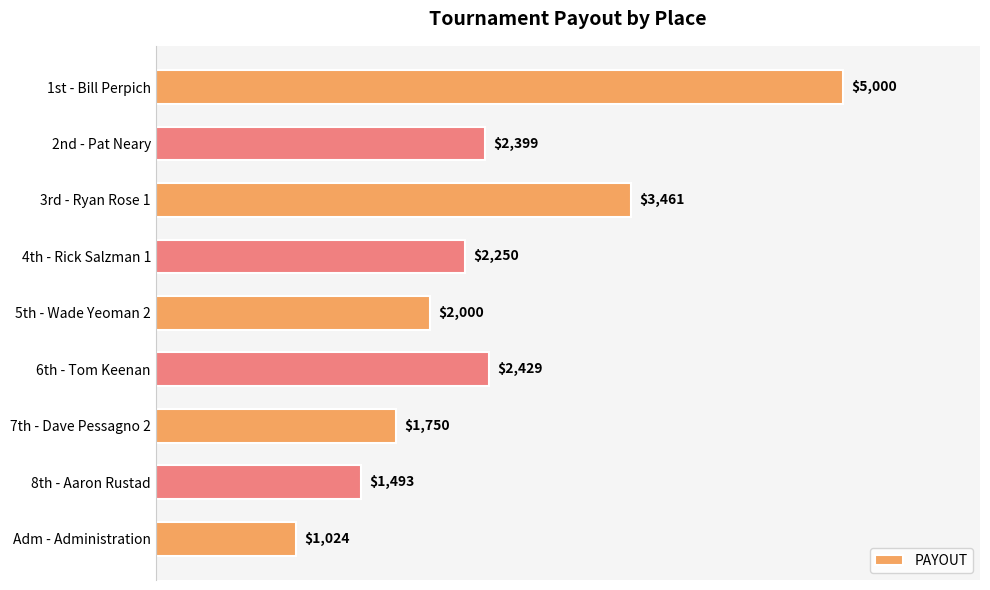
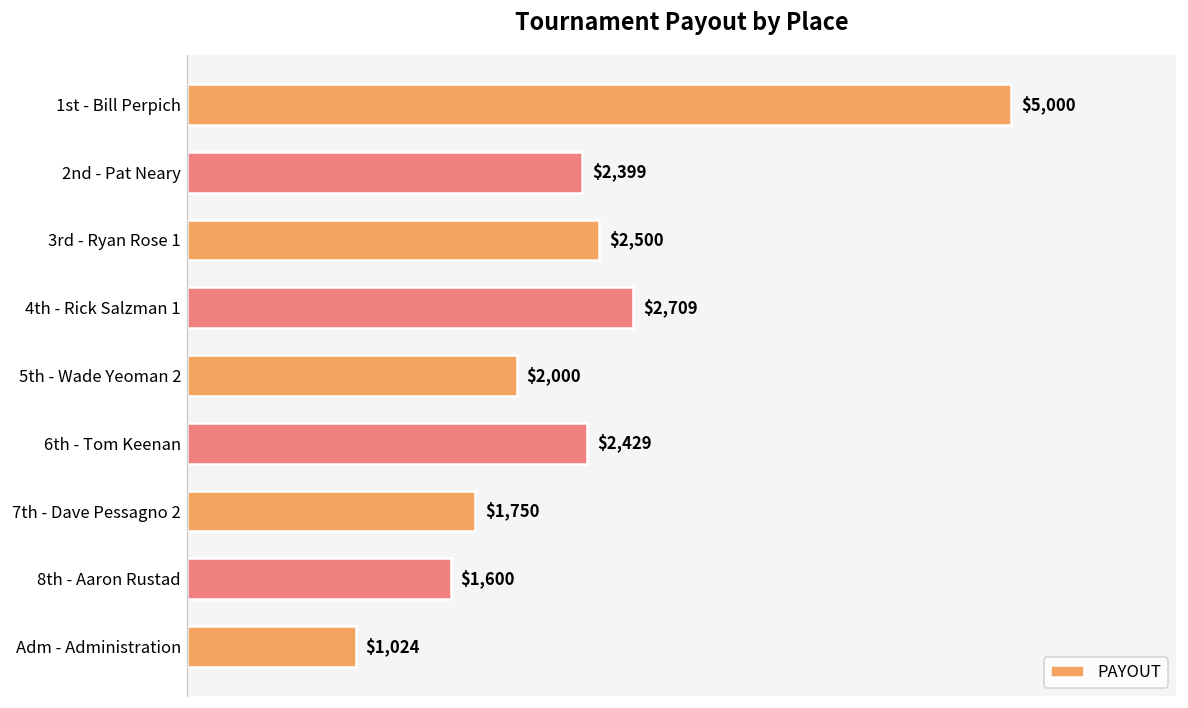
  {
    "1st - Bill Perpich": "$5,000",
    "2nd - Pat Neary": "$2,399",
-   "3rd - Ryan Rose 1": "$3,461",
-   "4th - Rick Salzman 1": "$2,250",
+   "3rd - Ryan Rose 1": "$2,500",
+   "4th - Rick Salzman 1": "$2,709",
    "5th - Wade Yeoman 2": "$2,000",
    "6th - Tom Keenan": "$2,429",
    "7th - Dave Pessagno 2": "$1,750",
-   "8th - Aaron Rustad": "$1,493",
+   "8th - Aaron Rustad": "$1,600",
    "Adm - Administration": "$1,024"
  }
